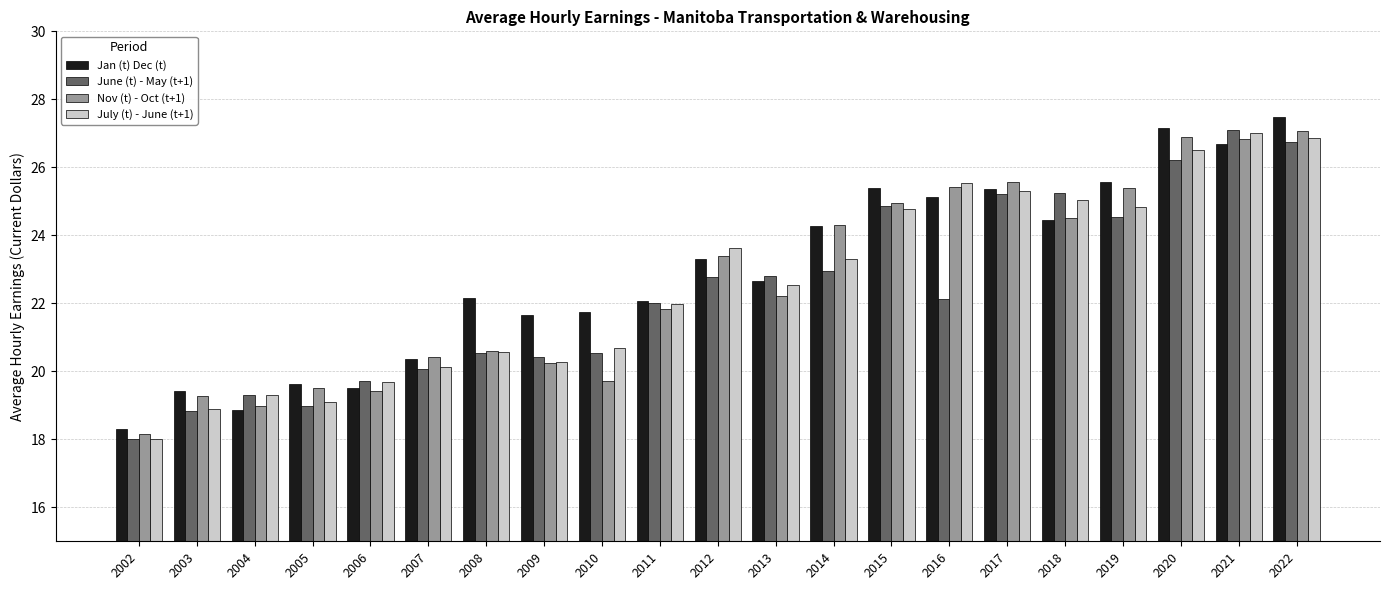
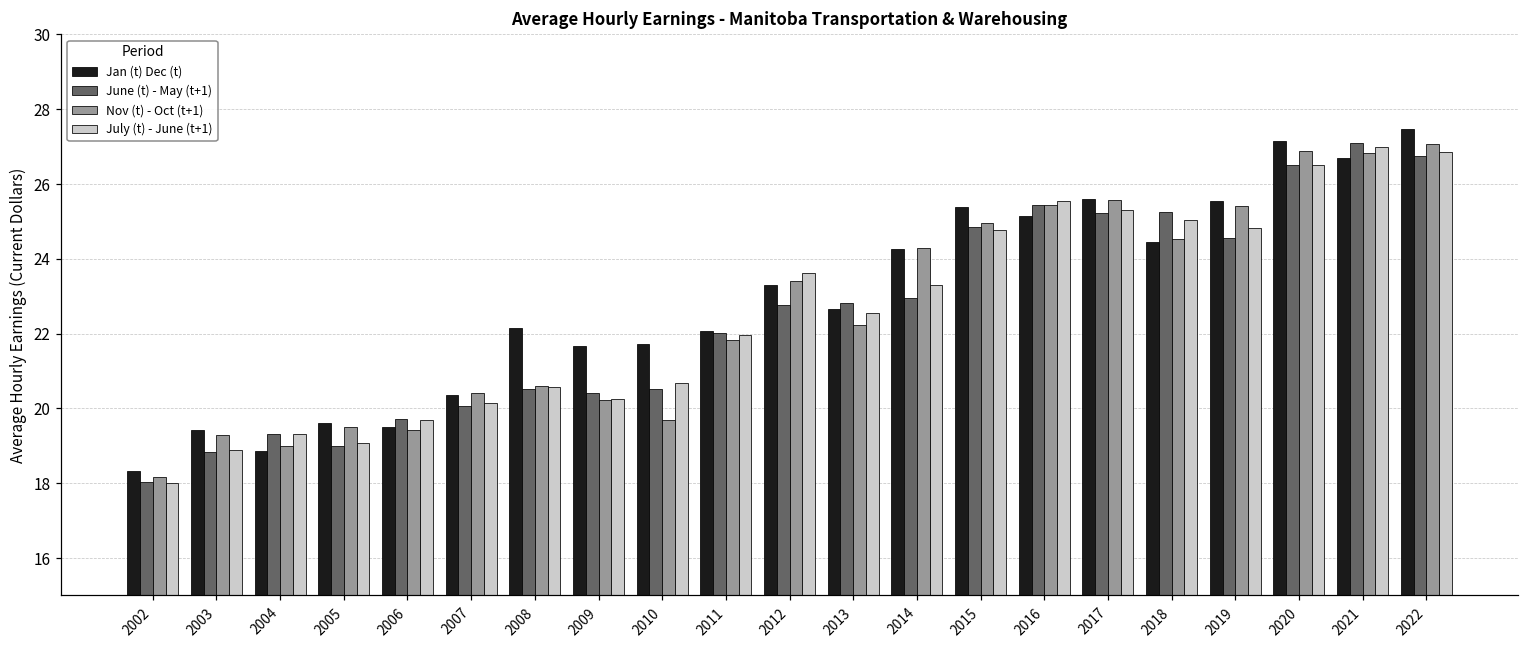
  {
    "Jan (t) Dec (t)": {
      "2002": 18.3,
      "2003": 19.4,
      "2004": 18.9,
      "2005": 19.6,
      "2006": 19.5,
      "2007": 20.4,
      "2008": 22.1,
      "2009": 21.7,
      "2010": 21.7,
      "2011": 22.1,
      "2012": 23.3,
      "2013": 22.7,
      "2014": 24.3,
      "2015": 25.4,
      "2016": 25.1,
-     "2017": 25.4,
+     "2017": 25.6,
      "2018": 24.4,
      "2019": 25.6,
      "2020": 27.1,
      "2021": 26.7,
      "2022": 27.5
    },
    "June (t) - May (t+1)": {
      "2002": 18.0,
      "2003": 18.8,
      "2004": 19.3,
      "2005": 19.0,
      "2006": 19.7,
      "2007": 20.1,
      "2008": 20.5,
      "2009": 20.4,
      "2010": 20.5,
      "2011": 22.0,
      "2012": 22.8,
      "2013": 22.8,
      "2014": 22.9,
      "2015": 24.9,
-     "2016": 22.1,
+     "2016": 25.4,
      "2017": 25.2,
      "2018": 25.2,
      "2019": 24.5,
-     "2020": 26.2,
+     "2020": 26.5,
      "2021": 27.1,
      "2022": 26.7
    },
    "Nov (t) - Oct (t+1)": {
      "2002": 18.2,
      "2003": 19.3,
      "2004": 19.0,
      "2005": 19.5,
      "2006": 19.4,
      "2007": 20.4,
      "2008": 20.6,
      "2009": 20.2,
      "2010": 19.7,
      "2011": 21.8,
      "2012": 23.4,
      "2013": 22.2,
      "2014": 24.3,
      "2015": 25.0,
      "2016": 25.4,
      "2017": 25.6,
      "2018": 24.5,
      "2019": 25.4,
      "2020": 26.9,
      "2021": 26.8,
      "2022": 27.1
    },
    "July (t) - June (t+1)": {
      "2002": 18.0,
      "2003": 18.9,
      "2004": 19.3,
      "2005": 19.1,
      "2006": 19.7,
      "2007": 20.1,
      "2008": 20.6,
      "2009": 20.3,
      "2010": 20.7,
      "2011": 22.0,
      "2012": 23.6,
      "2013": 22.5,
      "2014": 23.3,
      "2015": 24.8,
      "2016": 25.5,
      "2017": 25.3,
      "2018": 25.0,
      "2019": 24.8,
      "2020": 26.5,
      "2021": 27.0,
      "2022": 26.9
    }
  }
